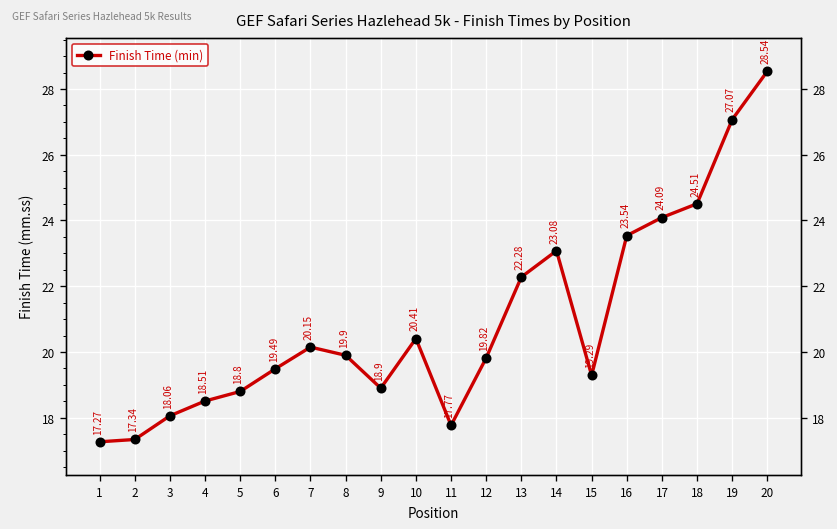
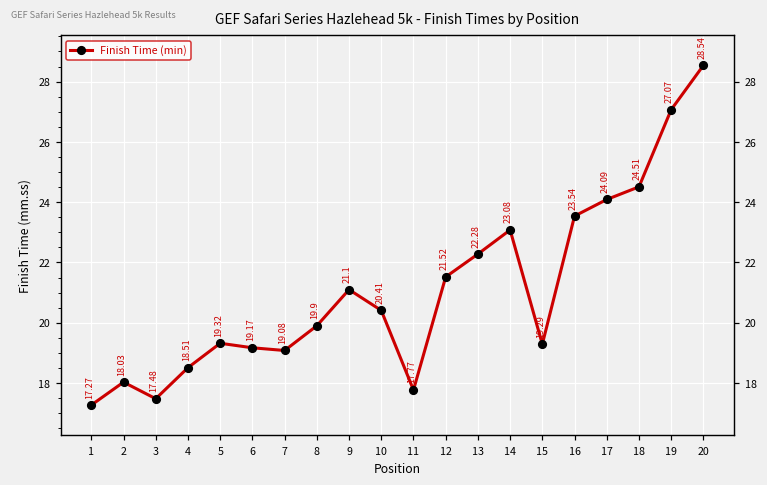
  {
    "1": 17.27,
-   "2": 17.34,
-   "3": 18.06,
+   "2": 18.03,
+   "3": 17.48,
    "4": 18.51,
-   "5": 18.8,
-   "6": 19.49,
-   "7": 20.15,
+   "5": 19.32,
+   "6": 19.17,
+   "7": 19.08,
    "8": 19.9,
-   "9": 18.9,
+   "9": 21.1,
    "10": 20.41,
    "11": 17.77,
-   "12": 19.82,
+   "12": 21.52,
    "13": 22.28,
    "14": 23.08,
    "15": 19.29,
    "16": 23.54,
    "17": 24.09,
    "18": 24.51,
    "19": 27.07,
    "20": 28.54
  }
